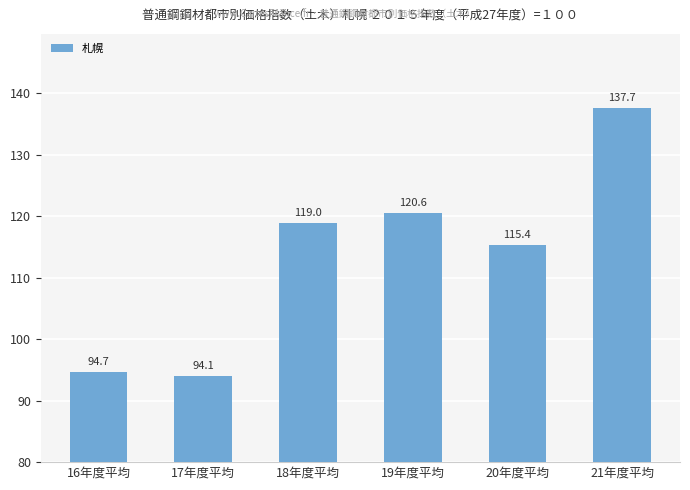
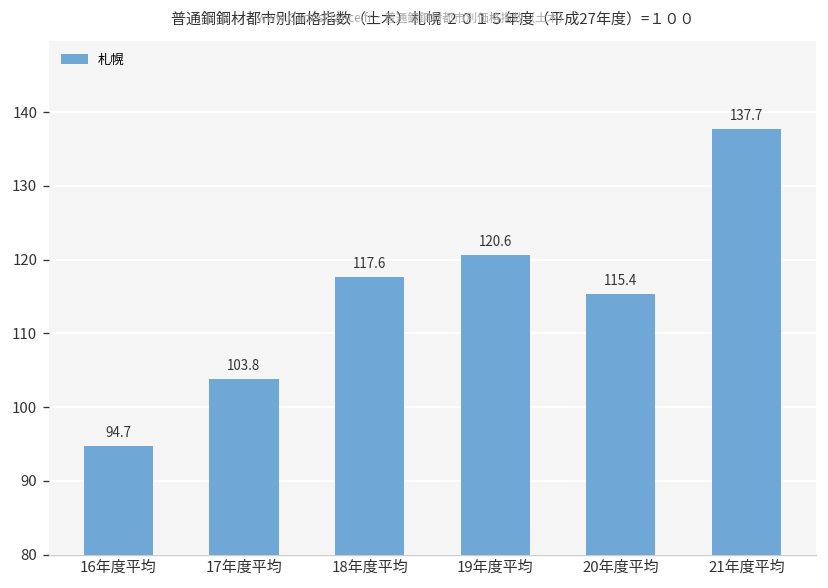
  {
    "16年度平均": 94.7,
-   "17年度平均": 94.1,
-   "18年度平均": 119.0,
+   "17年度平均": 103.8,
+   "18年度平均": 117.6,
    "19年度平均": 120.6,
    "20年度平均": 115.4,
    "21年度平均": 137.7
  }
